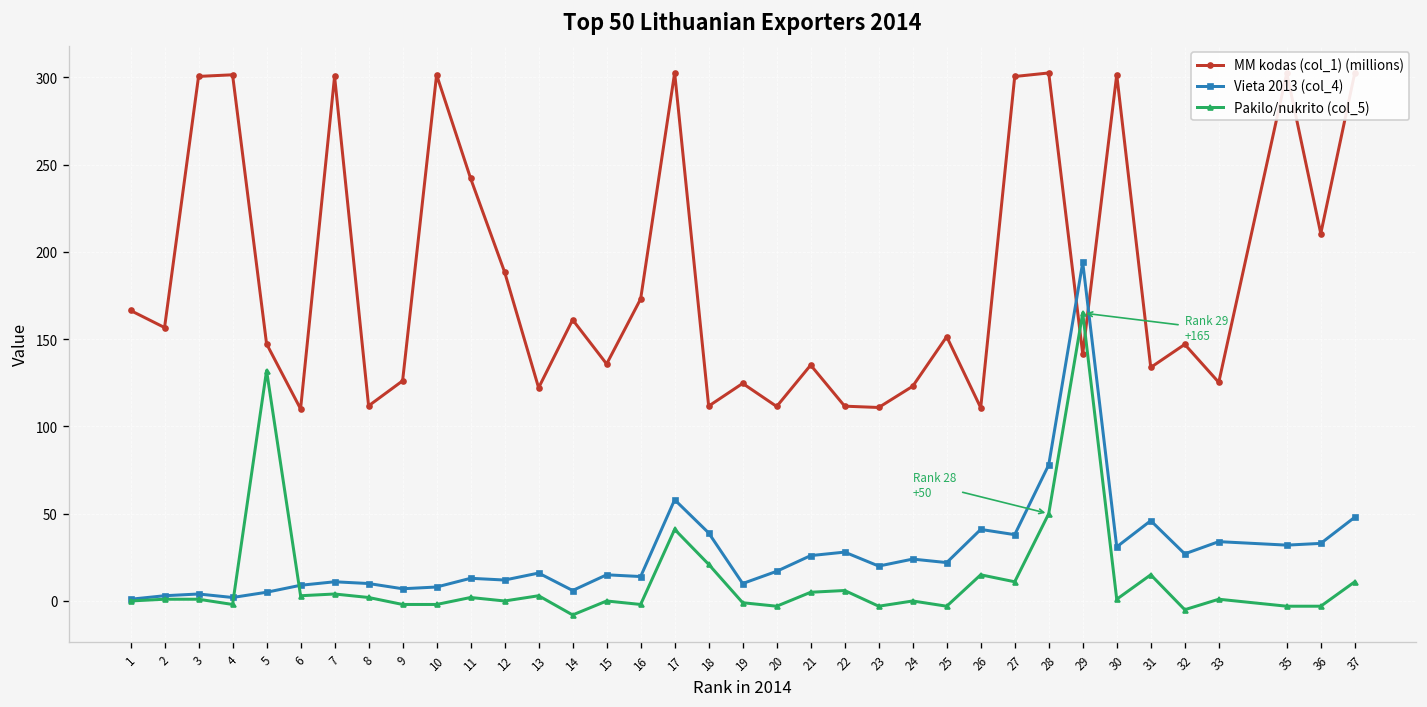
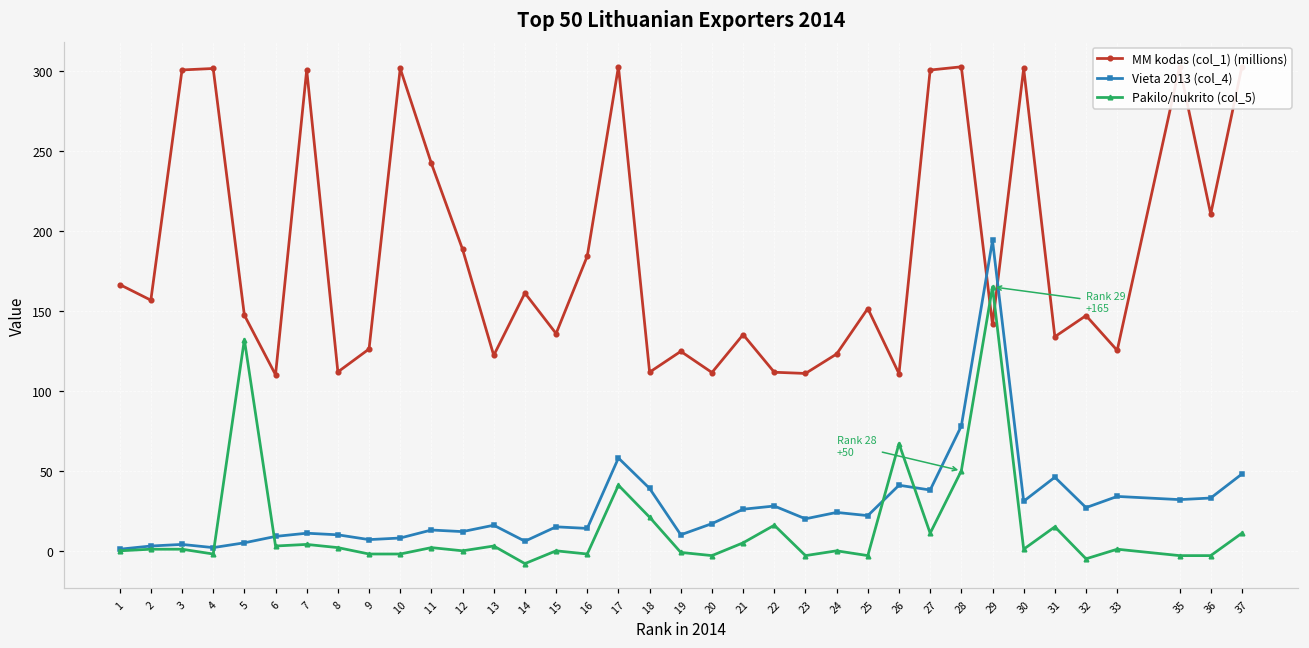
  {
    "MM kodas (col_1) (millions)": {
      "1": 166,
      "2": 157,
      "3": 301,
      "4": 301,
      "5": 147,
      "6": 110,
      "7": 301,
      "8": 112,
      "9": 126,
      "10": 301,
      "11": 242,
      "12": 188,
      "13": 122,
      "14": 161,
      "15": 136,
-     "16": 173,
+     "16": 184,
      "17": 303,
      "18": 112,
      "19": 125,
      "20": 111,
      "21": 135,
      "22": 112,
      "23": 111,
      "24": 123,
      "25": 151,
      "26": 111,
      "27": 301,
      "28": 303,
      "29": 141,
      "30": 302,
      "31": 134,
      "33": 125,
      "36": 211
    },
    "Vieta 2013 (col_4)": {
      "2": 3,
      "3": 4,
      "4": 2,
      "5": 5,
      "6": 9,
      "7": 11,
      "8": 10,
      "9": 7,
      "10": 8,
      "11": 13,
      "12": 12,
      "13": 16,
      "14": 6,
      "15": 15,
      "16": 14,
      "17": 58,
      "18": 39,
      "19": 10,
      "20": 17,
      "21": 26,
      "22": 28,
      "23": 20,
      "24": 24,
      "25": 22,
      "26": 41,
      "27": 38,
      "28": 78,
      "29": 194,
      "30": 31,
      "31": 46,
      "32": 27,
      "33": 34,
      "35": 32,
      "36": 33,
      "37": 48
    },
    "Pakilo/nukrito (col_5)": {
      "2": 1,
      "3": 1,
      "4": -2,
      "5": 132,
      "6": 3,
      "7": 4,
      "8": 2,
      "9": -2,
      "10": -2,
      "11": 2,
      "12": 0,
      "13": 3,
      "14": -8,
      "15": 0,
      "16": -2,
      "17": 41,
      "18": 21,
      "19": -1,
      "20": -3,
      "21": 5,
-     "22": 6,
+     "22": 16,
      "23": -3,
      "24": 0,
      "25": -3,
-     "26": 15,
+     "26": 67,
      "27": 11,
      "30": 1,
      "31": 15,
      "32": -5,
      "33": 1,
      "35": -3,
      "36": -3,
      "37": 11
    }
  }
